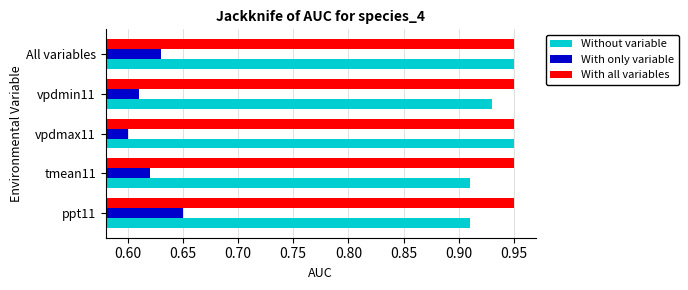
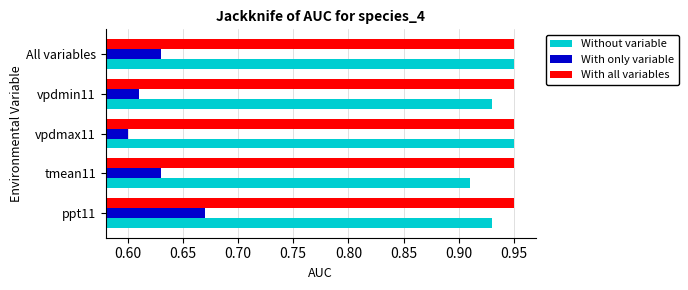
  {
    "Without variable": {
      "All variables": 0.95,
      "vpdmin11": 0.93,
      "vpdmax11": 0.95,
      "tmean11": 0.91,
-     "ppt11": 0.91
+     "ppt11": 0.93
    },
    "With only variable": {
      "All variables": 0.63,
      "vpdmin11": 0.61,
      "vpdmax11": 0.60,
-     "tmean11": 0.62,
-     "ppt11": 0.65
+     "tmean11": 0.63,
+     "ppt11": 0.67
    },
    "With all variables": {
      "All variables": 0.95,
      "vpdmin11": 0.95,
      "vpdmax11": 0.95,
      "tmean11": 0.95,
      "ppt11": 0.95
    }
  }
